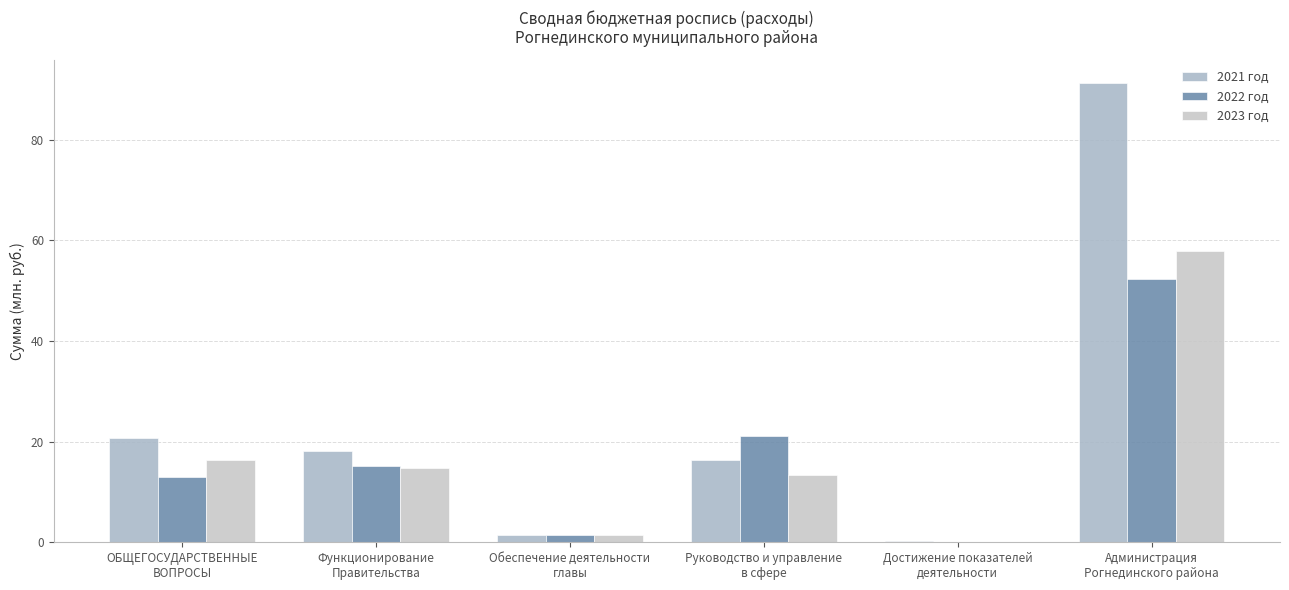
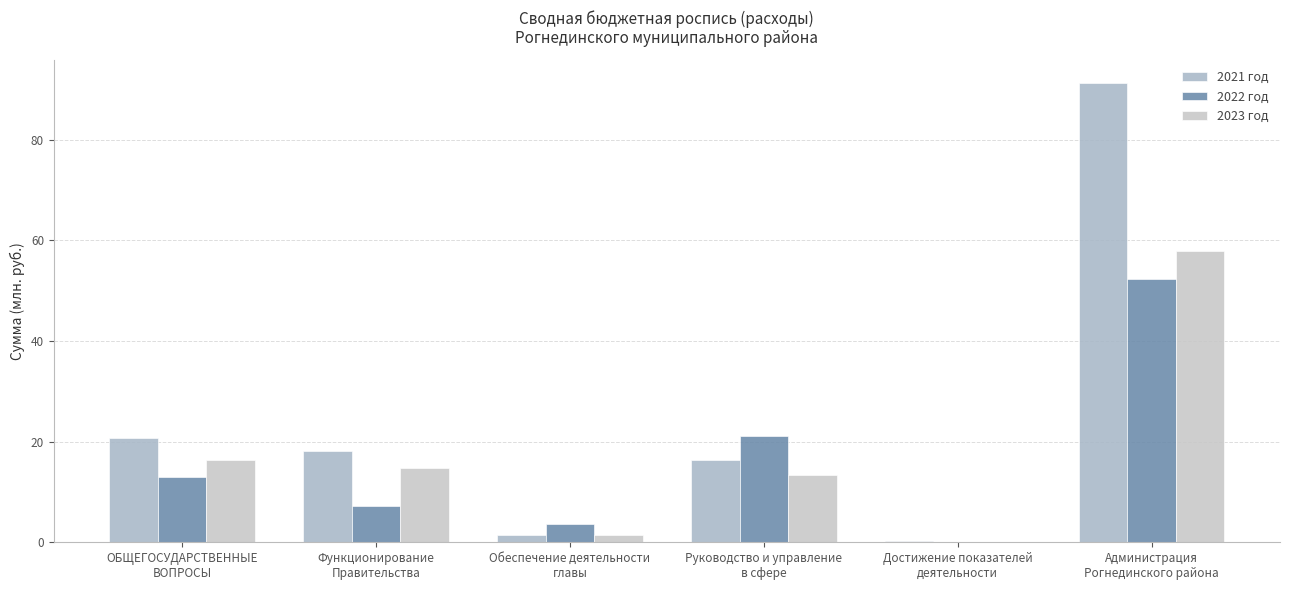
  {
    "2022 год": {
      "ОБЩЕГОСУДАРСТВЕННЫЕ ВОПРОСЫ": 13,
-     "Функционирование Правительства": 15,
-     "Обеспечение деятельности главы": 1,
+     "Функционирование Правительства": 7,
+     "Обеспечение деятельности главы": 4,
      "Руководство и управление в сфере": 21,
      "Достижение показателей деятельности": 0,
      "Администрация Рогнединского района": 52
    }
  }
